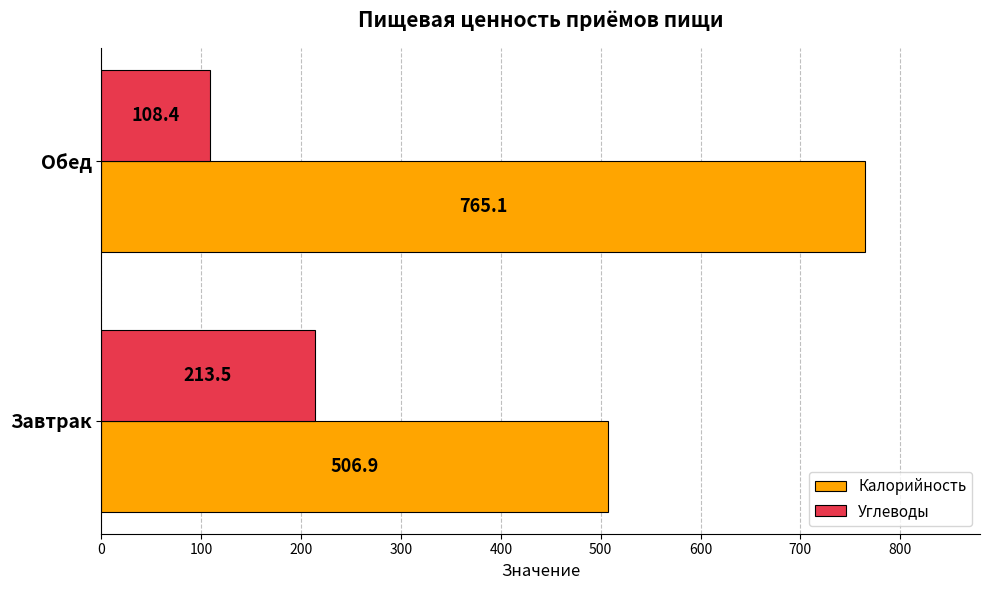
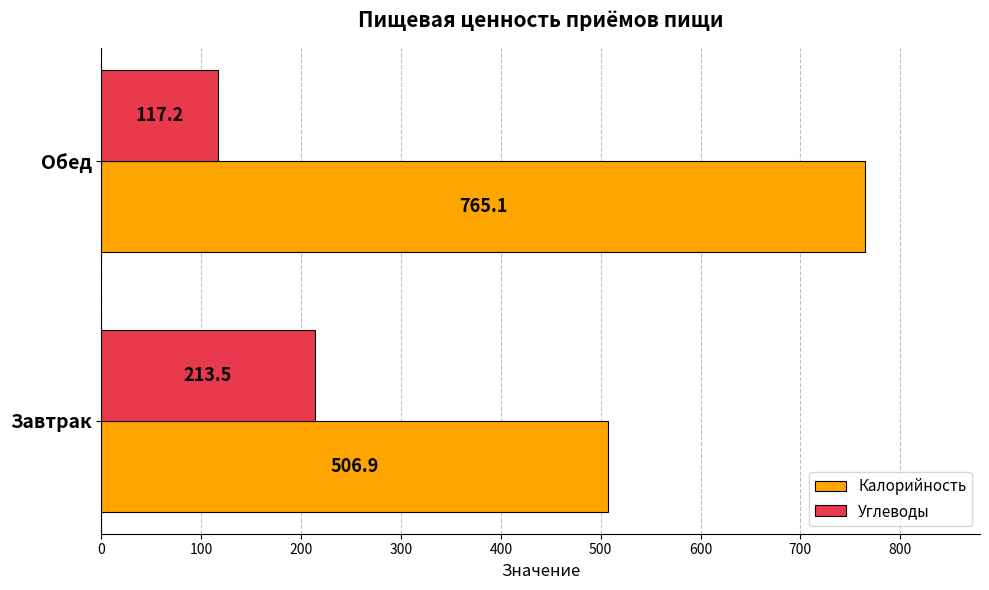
  {
    "Калорийность": {
      "Обед": 765.1,
      "Завтрак": 506.9
    },
    "Углеводы": {
-     "Обед": 108.4,
+     "Обед": 117.2,
      "Завтрак": 213.5
    }
  }
